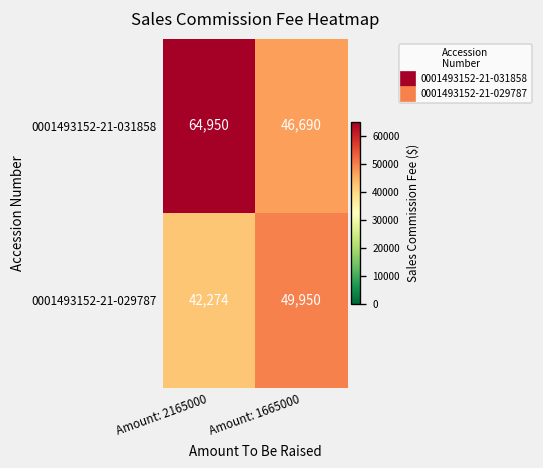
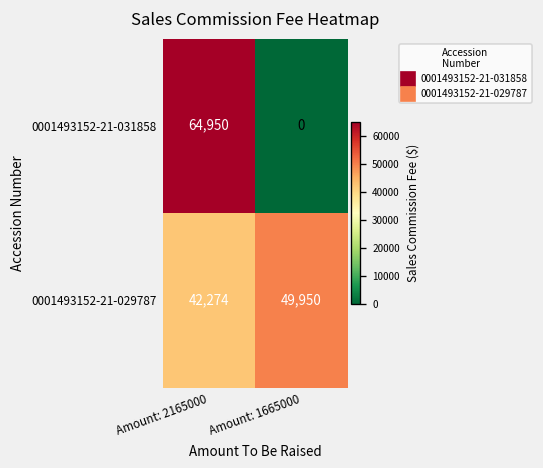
  {
    "0001493152-21-031858": {
      "Amount: 2165000": "64,950",
-     "Amount: 1665000": "46,690"
+     "Amount: 1665000": "0"
    },
    "0001493152-21-029787": {
      "Amount: 2165000": "42,274",
      "Amount: 1665000": "49,950"
    }
  }
